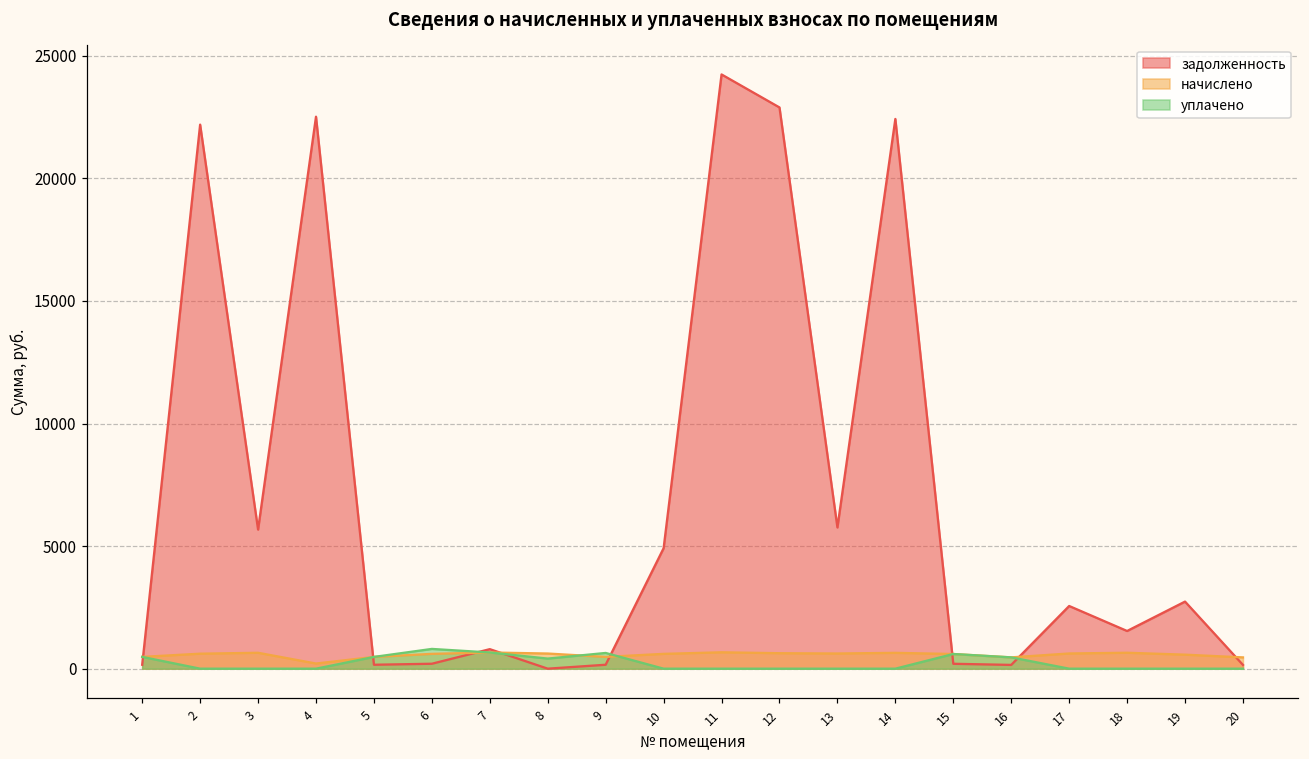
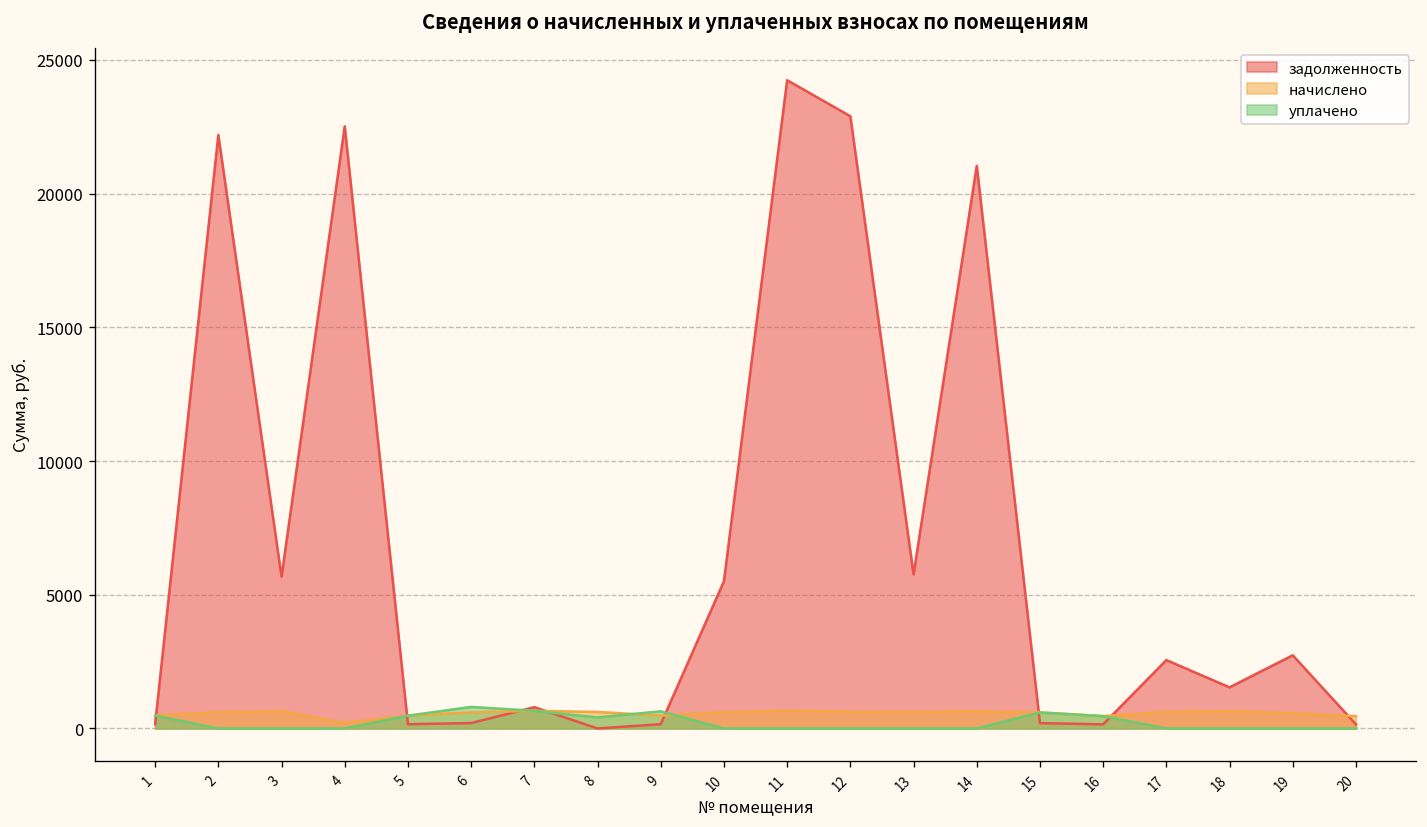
  {
    "задолженность": {
      "1": 200,
      "2": 22200,
      "3": 5700,
      "4": 22500,
      "5": 200,
      "6": 200,
      "7": 800,
      "8": 0,
      "9": 200,
-     "10": 4900,
+     "10": 5500,
      "11": 24200,
      "12": 22900,
      "13": 5800,
-     "14": 22400,
+     "14": 21000,
      "15": 200,
      "16": 200,
      "17": 2600,
      "18": 1500,
      "19": 2700,
      "20": 200
    },
    "начислено": {
      "2": 600,
      "3": 600,
      "4": 200,
      "6": 600,
      "8": 600,
      "9": 500,
      "10": 600,
      "11": 700,
      "12": 600,
      "13": 600,
      "14": 600,
      "17": 600,
      "18": 600,
      "19": 600,
      "20": 500
    },
    "уплачено": {
      "2": 0,
      "3": 0,
      "4": 0,
      "6": 800,
      "8": 400,
      "9": 600,
      "10": 0,
      "11": 0,
      "12": 0,
      "13": 0,
      "14": 0,
      "17": 0,
      "18": 0,
      "19": 0,
      "20": 0
    }
  }
